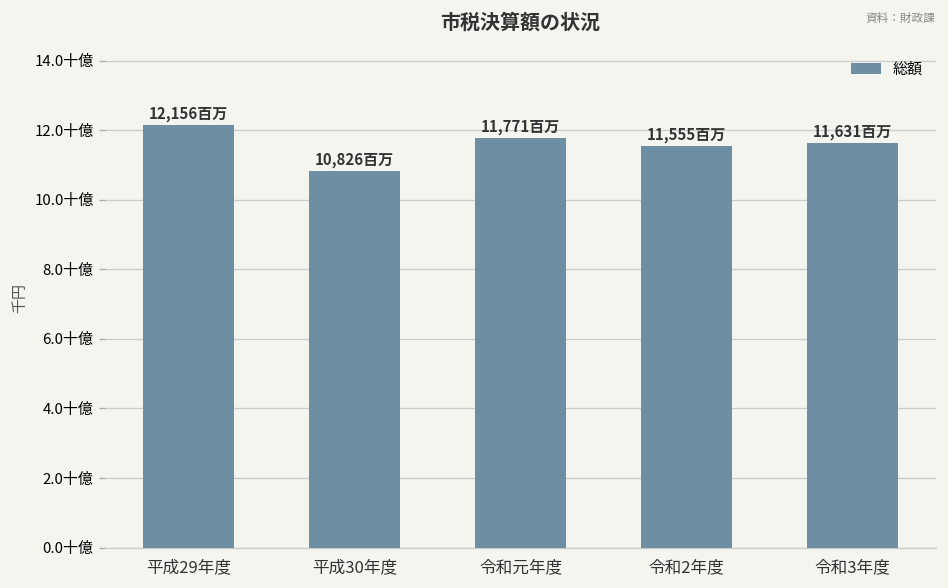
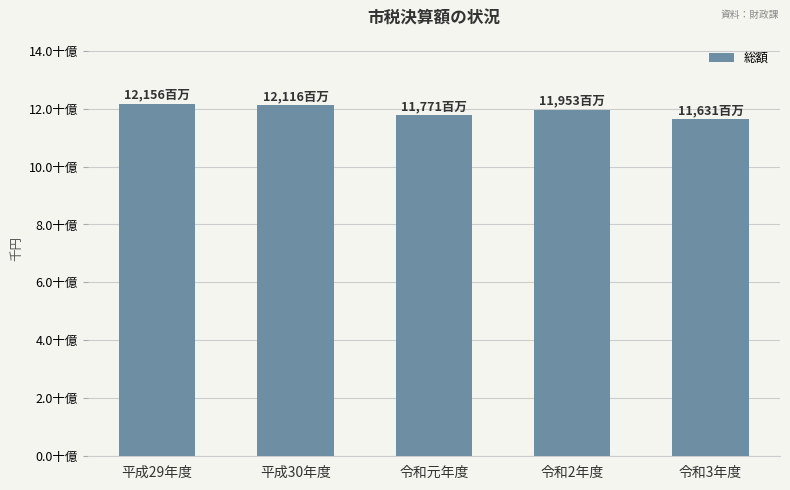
  {
-   "平成30年度": "10,826",
-   "令和2年度": "11,555"
+   "平成30年度": "12,116",
+   "令和2年度": "11,953"
  }
